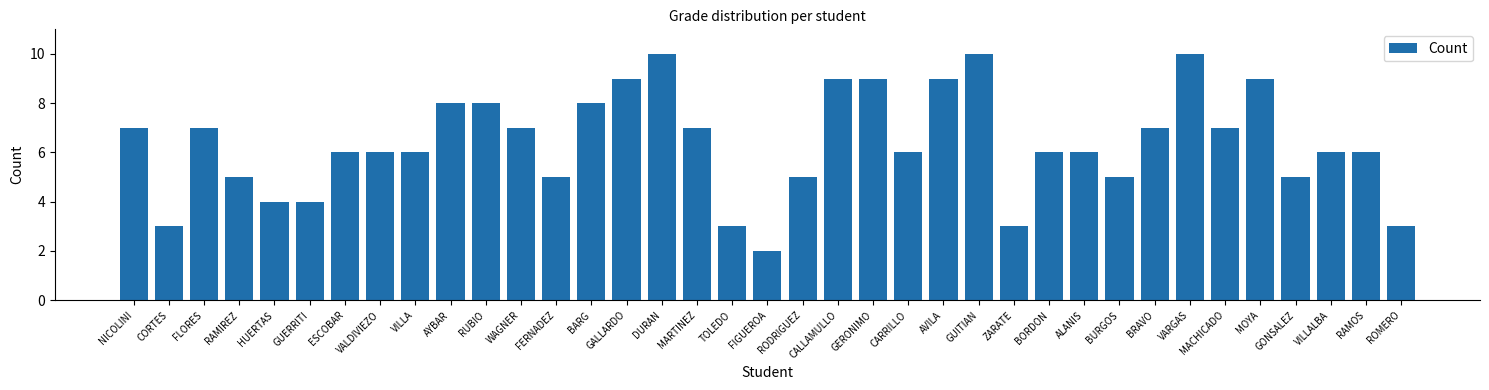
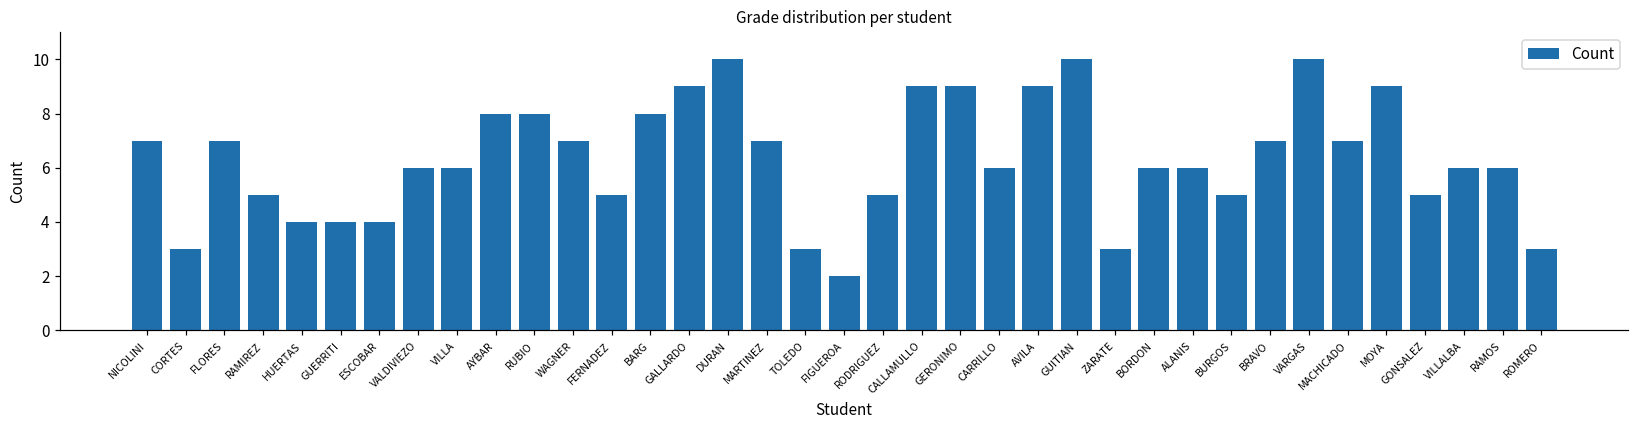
  {
    "NICOLINI": 7,
    "CORTES": 3,
    "FLORES": 7,
    "RAMIREZ": 5,
    "HUERTAS": 4,
    "GUERRITI": 4,
-   "ESCOBAR": 6,
+   "ESCOBAR": 4,
    "VALDIVIEZO": 6,
    "VILLA": 6,
    "AYBAR": 8,
    "RUBIO": 8,
    "WAGNER": 7,
    "FERNADEZ": 5,
    "BARG": 8,
    "GALLARDO": 9,
    "DURAN": 10,
    "MARTINEZ": 7,
    "TOLEDO": 3,
    "FIGUEROA": 2,
    "RODRIGUEZ": 5,
    "CALLAMULLO": 9,
    "GERONIMO": 9,
    "CARRILLO": 6,
    "AVILA": 9,
    "GUITIAN": 10,
    "ZARATE": 3,
    "BORDON": 6,
    "ALANIS": 6,
    "BURGOS": 5,
    "BRAVO": 7,
    "VARGAS": 10,
    "MACHICADO": 7,
    "MOYA": 9,
    "GONSALEZ": 5,
    "VILLALBA": 6,
    "RAMOS": 6,
    "ROMERO": 3
  }
